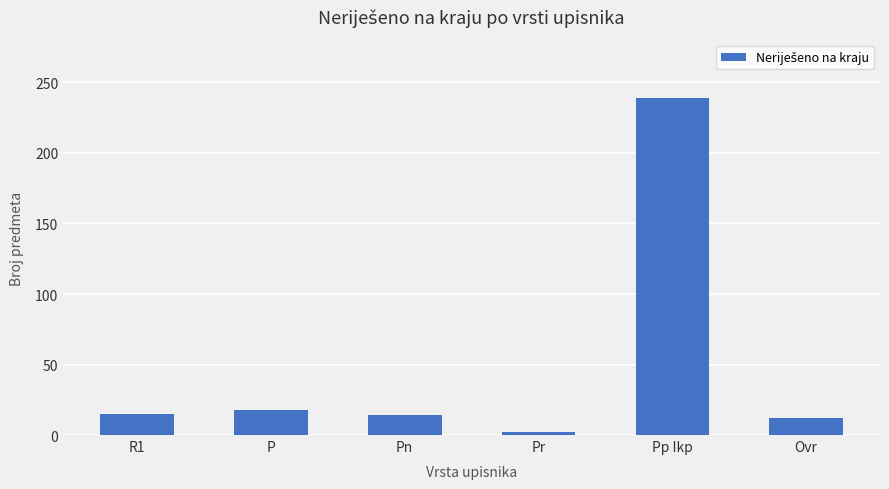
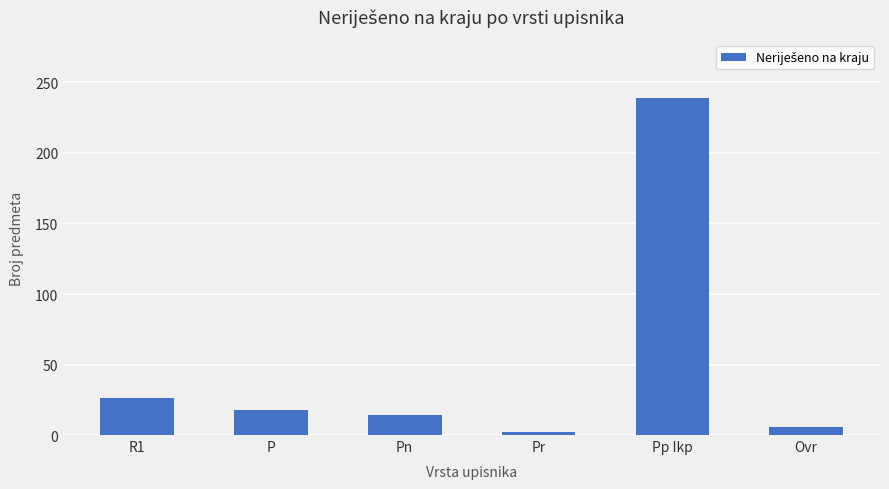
  {
-   "R1": 15,
+   "R1": 26,
    "P": 18,
    "Pn": 14,
    "Pr": 2,
    "Pp Ikp": 239,
-   "Ovr": 12
+   "Ovr": 6
  }
